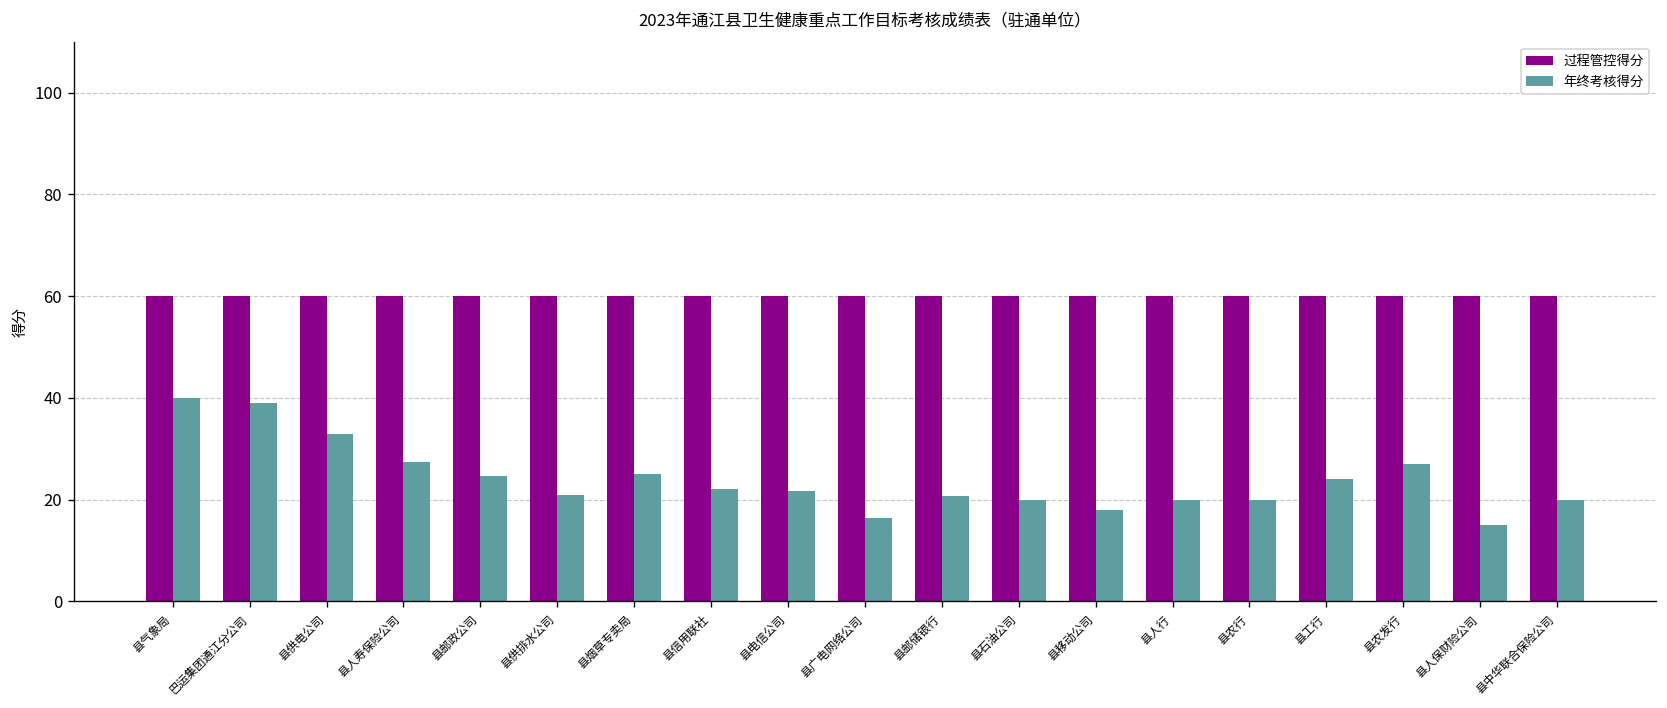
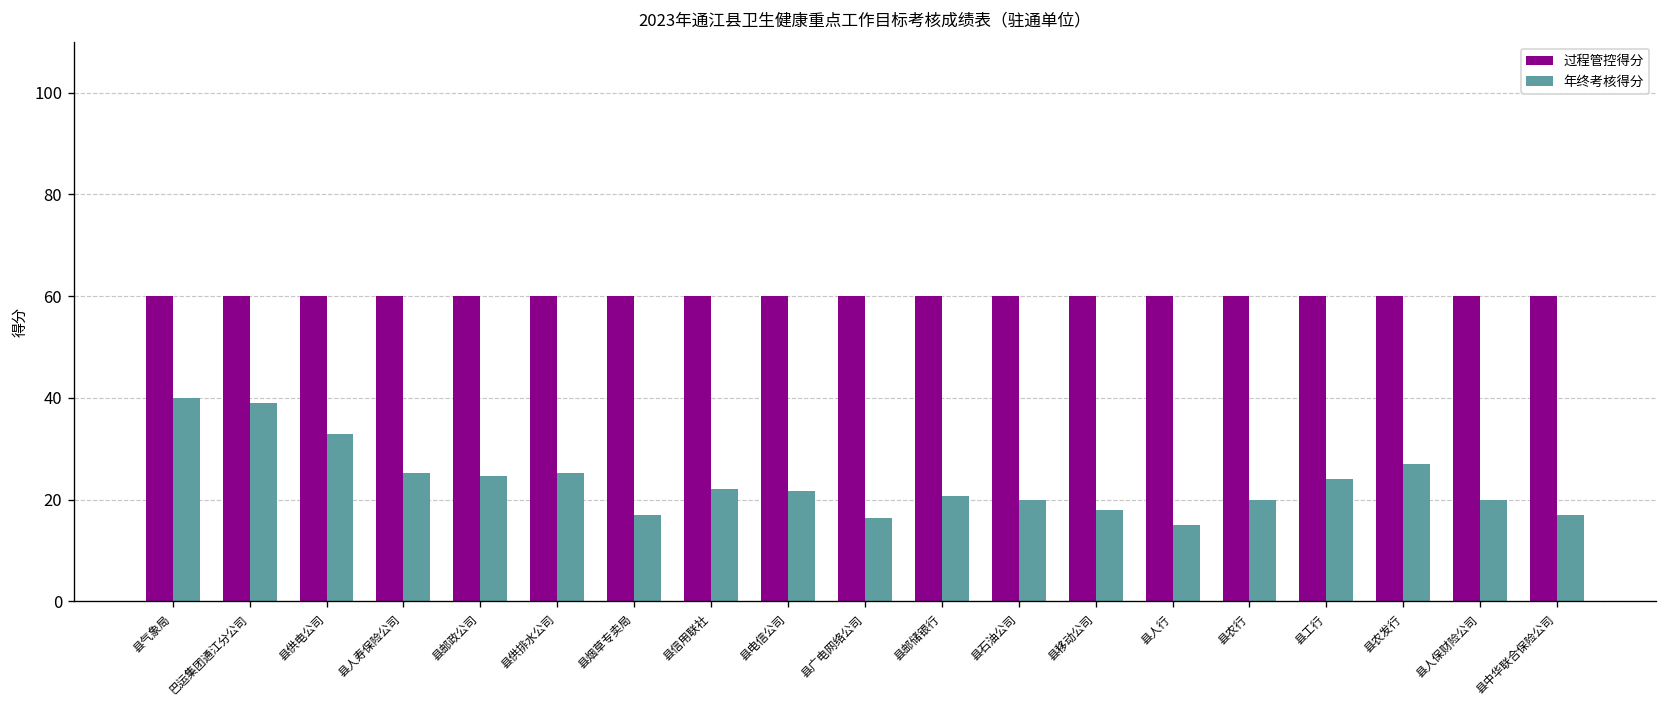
  {
    "过程管控得分": {
      "县气象局": 60,
      "巴运集团通江分公司": 60,
      "县供电公司": 60,
      "县人寿保险公司": 60,
      "县邮政公司": 60,
      "县供排水公司": 60,
      "县烟草专卖局": 60,
      "县信用联社": 60,
      "县电信公司": 60,
      "县广电网络公司": 60,
      "县邮储银行": 60,
      "县石油公司": 60,
      "县移动公司": 60,
      "县人行": 60,
      "县农行": 60,
      "县工行": 60,
      "县农发行": 60,
      "县人保财险公司": 60,
      "县中华联合保险公司": 60
    },
    "年终考核得分": {
      "县气象局": 40,
      "巴运集团通江分公司": 39,
      "县供电公司": 33,
-     "县人寿保险公司": 28,
+     "县人寿保险公司": 25,
      "县邮政公司": 25,
-     "县供排水公司": 21,
-     "县烟草专卖局": 25,
+     "县供排水公司": 25,
+     "县烟草专卖局": 17,
      "县信用联社": 22,
      "县电信公司": 22,
      "县广电网络公司": 16,
      "县邮储银行": 21,
      "县石油公司": 20,
      "县移动公司": 18,
-     "县人行": 20,
+     "县人行": 15,
      "县农行": 20,
      "县工行": 24,
      "县农发行": 27,
-     "县人保财险公司": 15,
-     "县中华联合保险公司": 20
+     "县人保财险公司": 20,
+     "县中华联合保险公司": 17
    }
  }
